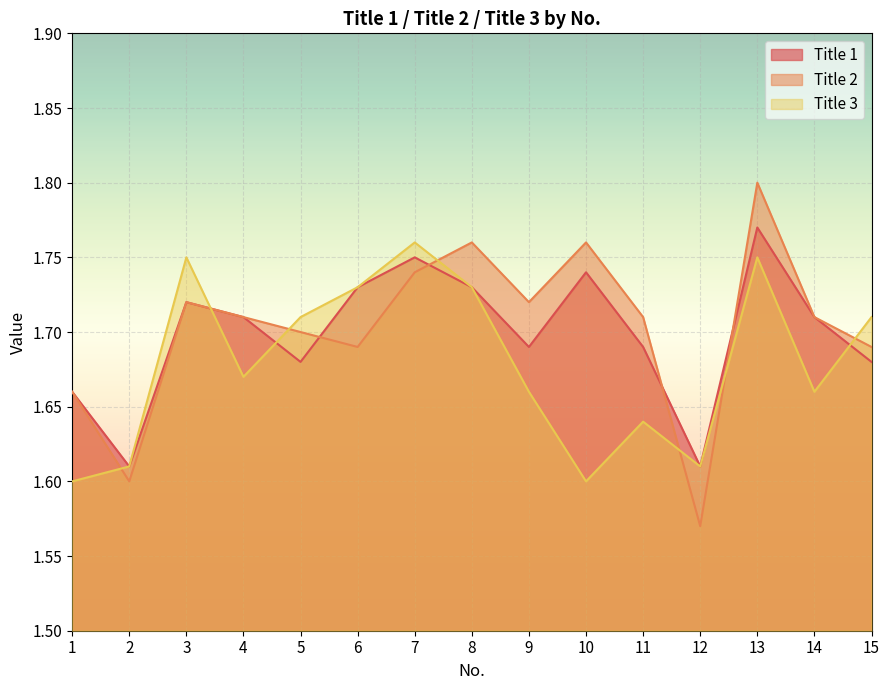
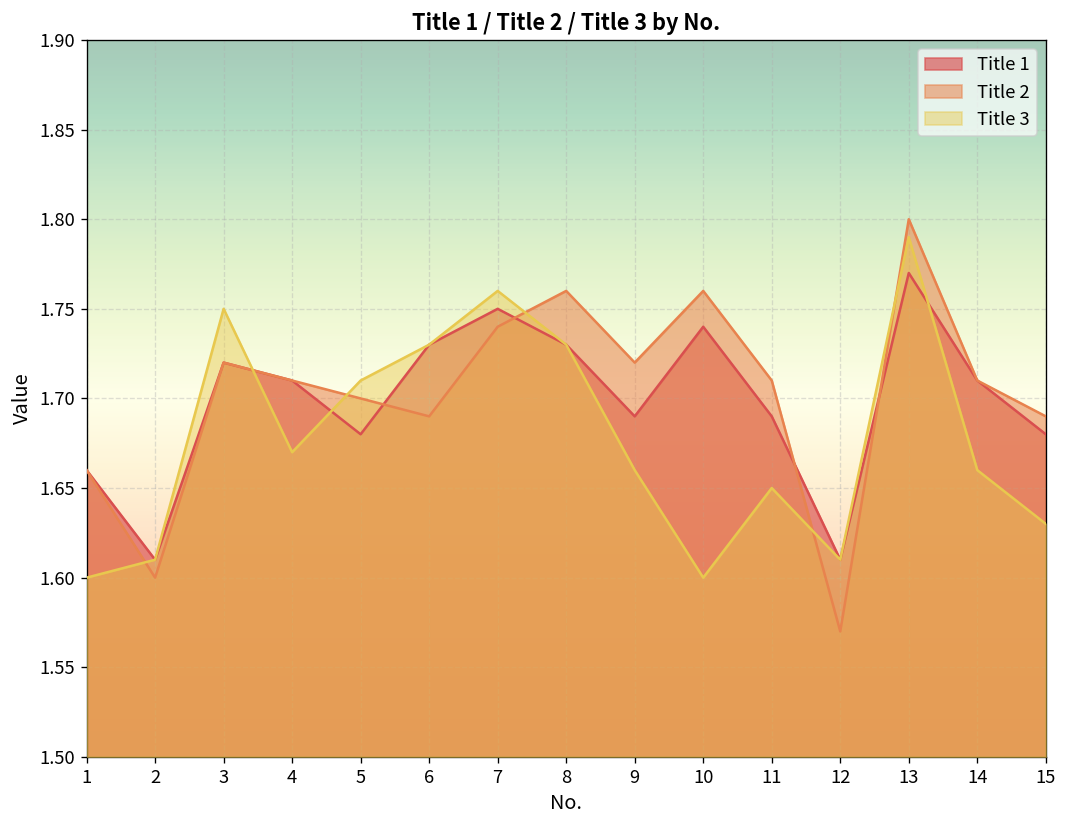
  {
    "Title 3": {
      "1": 1.60,
      "3": 1.75,
      "4": 1.67,
      "5": 1.71,
      "7": 1.76,
      "9": 1.66,
      "10": 1.60,
-     "11": 1.64,
-     "13": 1.75,
+     "11": 1.65,
+     "13": 1.79,
      "14": 1.66,
-     "15": 1.71
+     "15": 1.63
    }
  }
